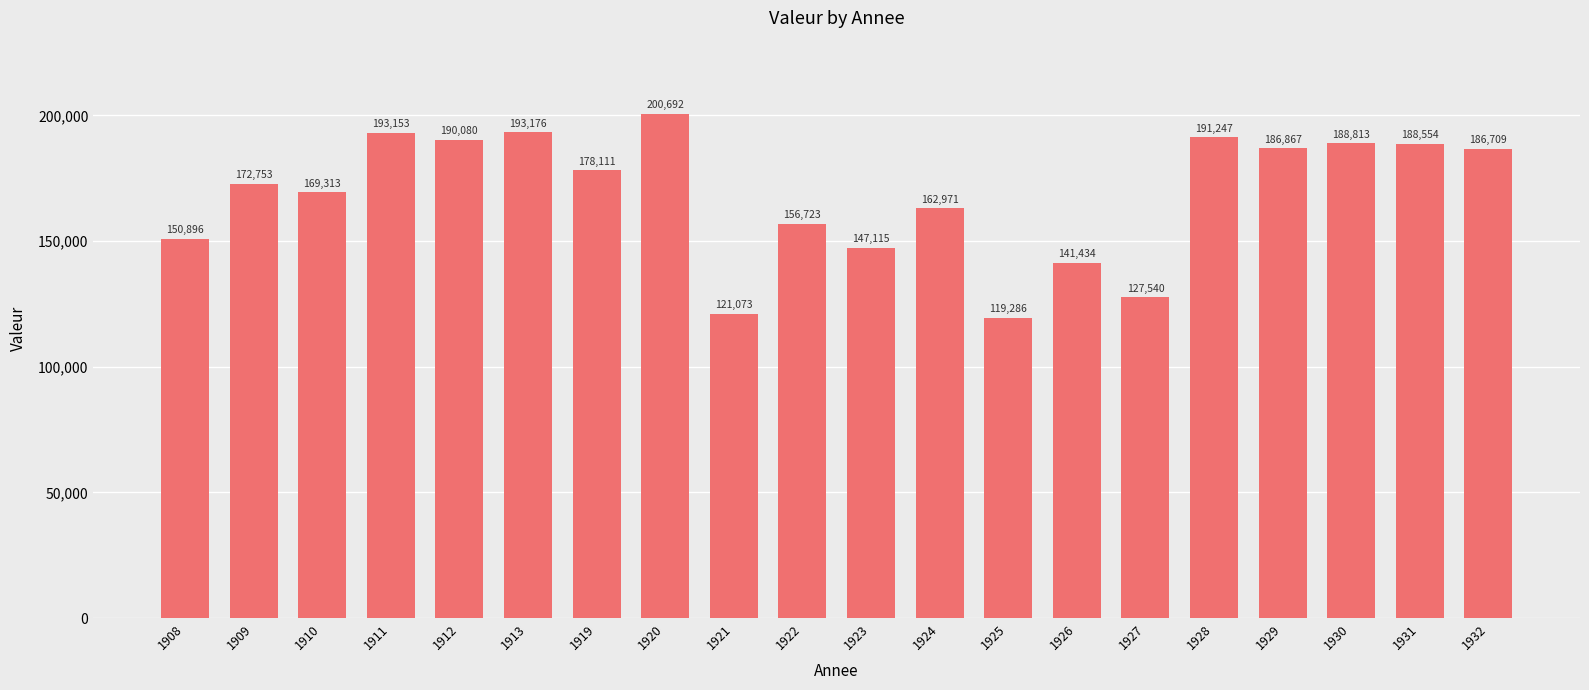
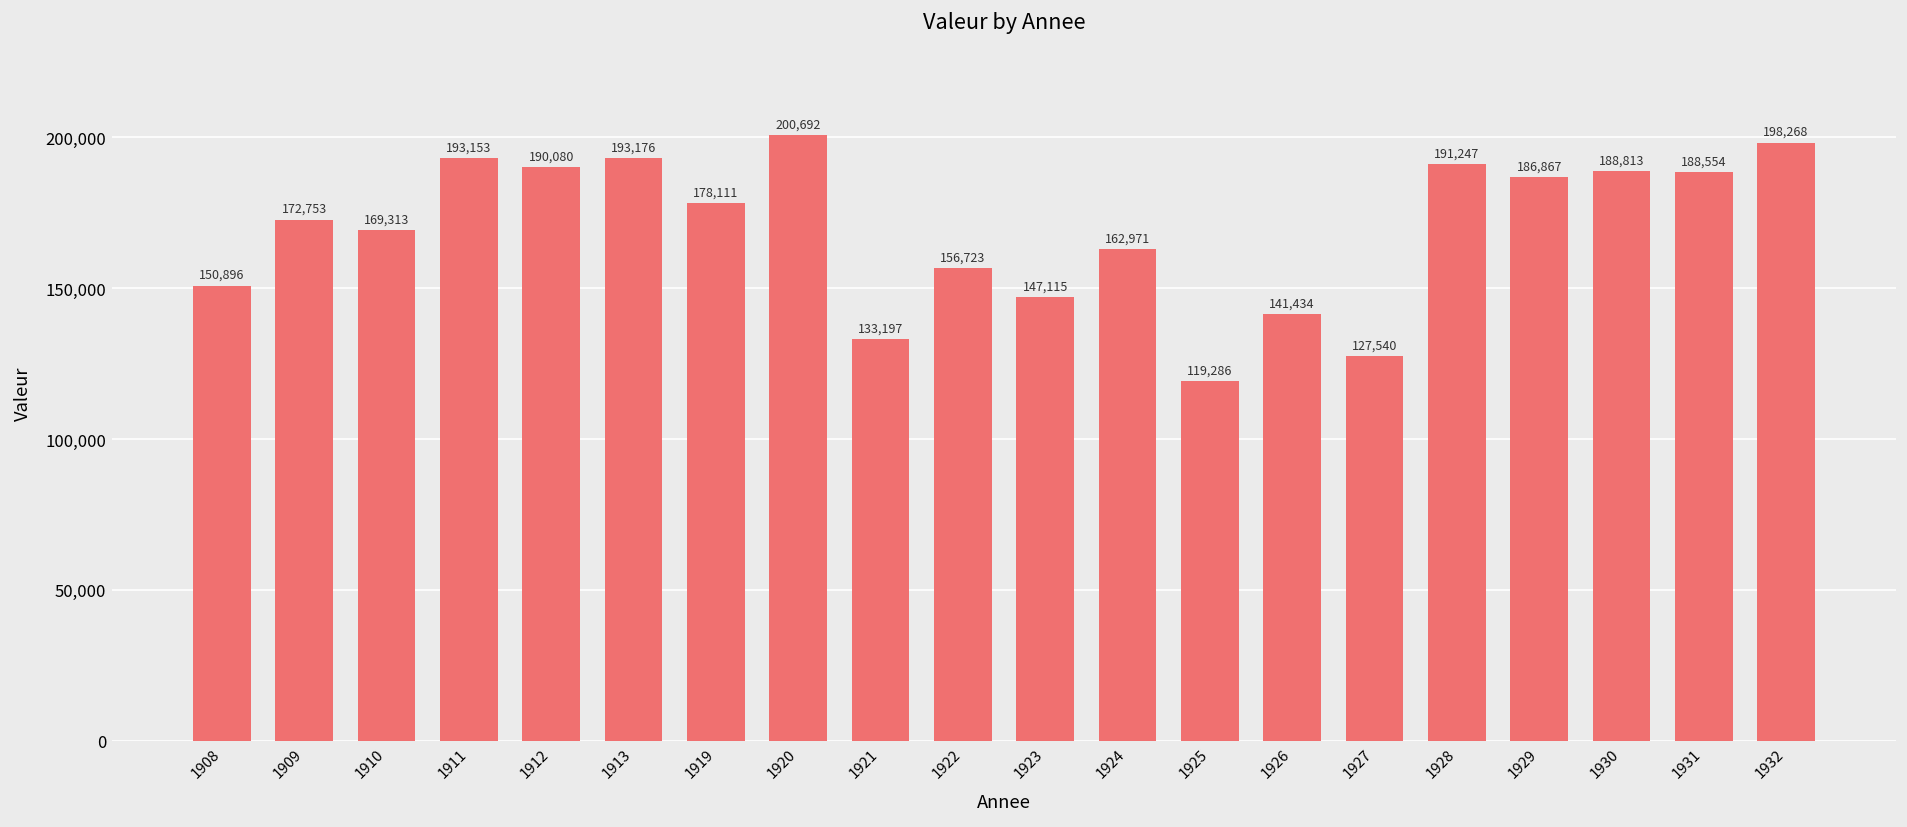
  {
    "1908": "150,896",
    "1909": "172,753",
    "1910": "169,313",
    "1911": "193,153",
    "1912": "190,080",
    "1913": "193,176",
    "1919": "178,111",
    "1920": "200,692",
-   "1921": "121,073",
+   "1921": "133,197",
    "1922": "156,723",
    "1923": "147,115",
    "1924": "162,971",
    "1925": "119,286",
    "1926": "141,434",
    "1927": "127,540",
    "1928": "191,247",
    "1929": "186,867",
    "1930": "188,813",
    "1931": "188,554",
-   "1932": "186,709"
+   "1932": "198,268"
  }
